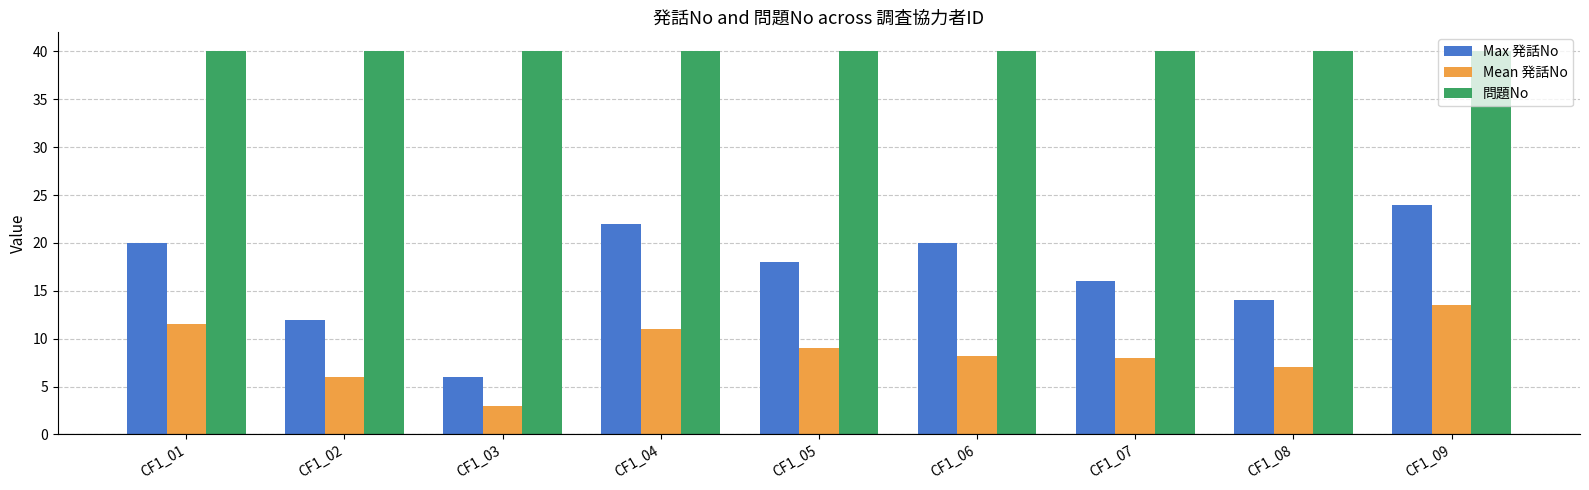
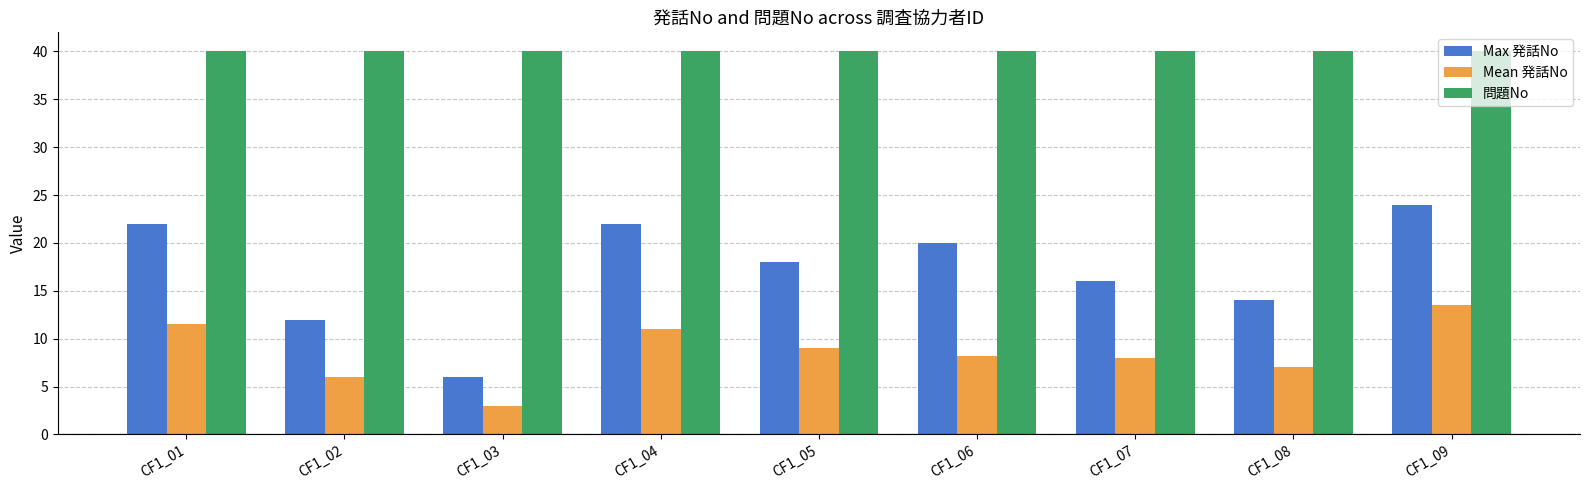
  {
    "Max 発話No": {
-     "CF1_01": 20,
+     "CF1_01": 22,
      "CF1_02": 12,
      "CF1_03": 6,
      "CF1_04": 22,
      "CF1_05": 18,
      "CF1_06": 20,
      "CF1_07": 16,
      "CF1_08": 14,
      "CF1_09": 24
    },
    "Mean 発話No": {
      "CF1_01": 12,
      "CF1_02": 6,
      "CF1_03": 3,
      "CF1_04": 11,
      "CF1_05": 9,
      "CF1_06": 8,
      "CF1_07": 8,
      "CF1_08": 7,
      "CF1_09": 14
    },
    "問題No": {
      "CF1_01": 40,
      "CF1_02": 40,
      "CF1_03": 40,
      "CF1_04": 40,
      "CF1_05": 40,
      "CF1_06": 40,
      "CF1_07": 40,
      "CF1_08": 40
    }
  }
